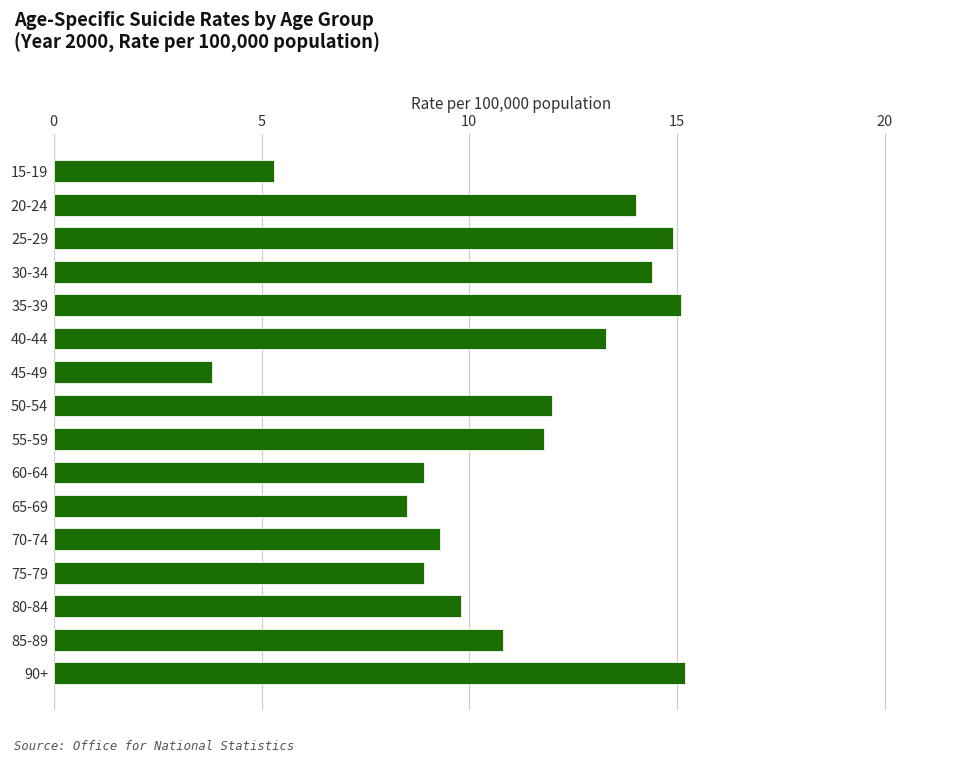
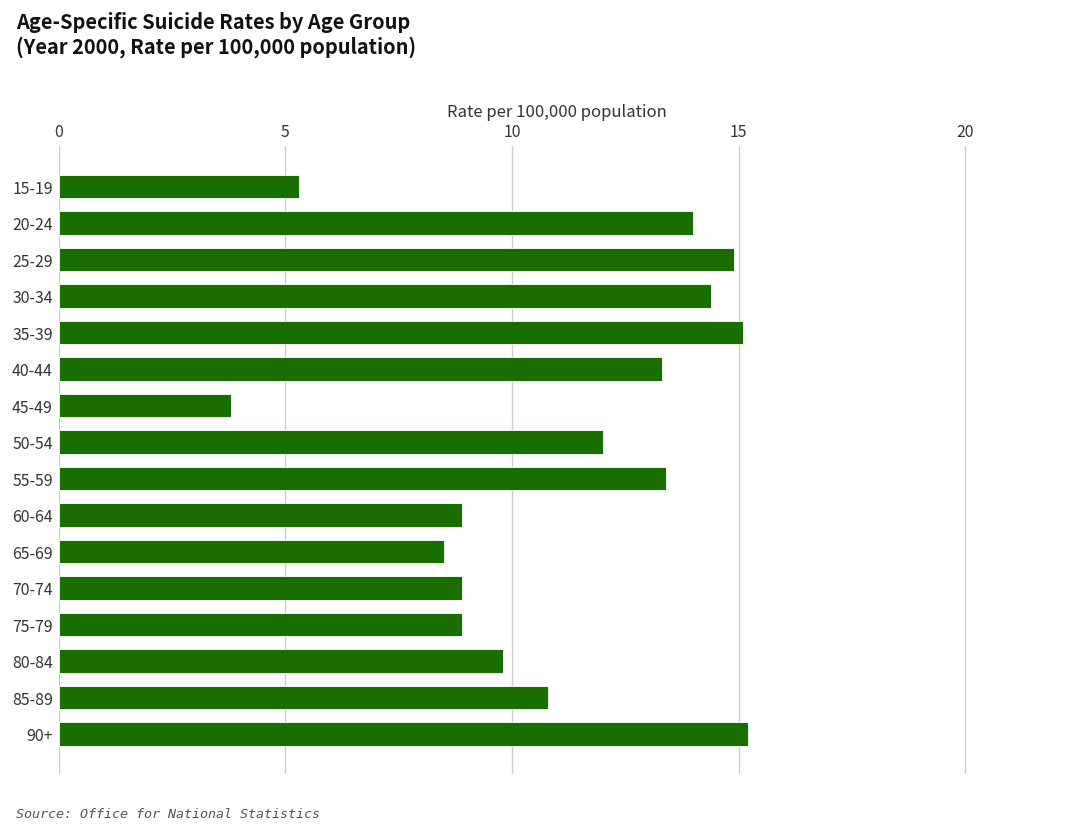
  {
    "15-19": 5.3,
    "20-24": 14.0,
    "25-29": 14.9,
    "30-34": 14.4,
    "35-39": 15.1,
    "40-44": 13.3,
    "45-49": 3.8,
    "50-54": 12.0,
-   "55-59": 11.8,
+   "55-59": 13.4,
    "60-64": 8.9,
    "65-69": 8.5,
-   "70-74": 9.3,
+   "70-74": 8.9,
    "75-79": 8.9,
    "80-84": 9.8,
    "85-89": 10.8,
    "90+": 15.2
  }
